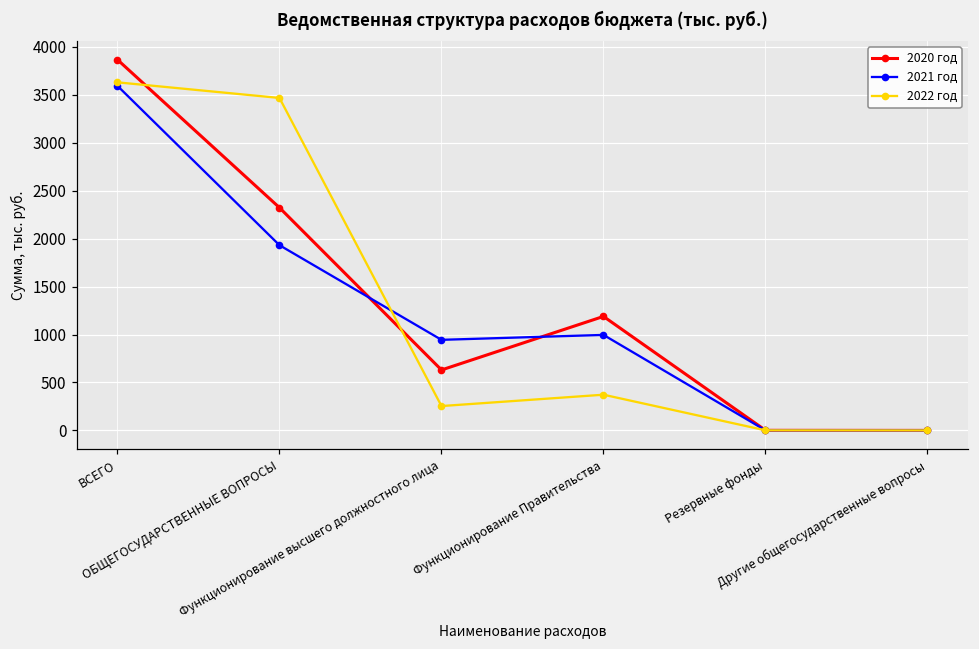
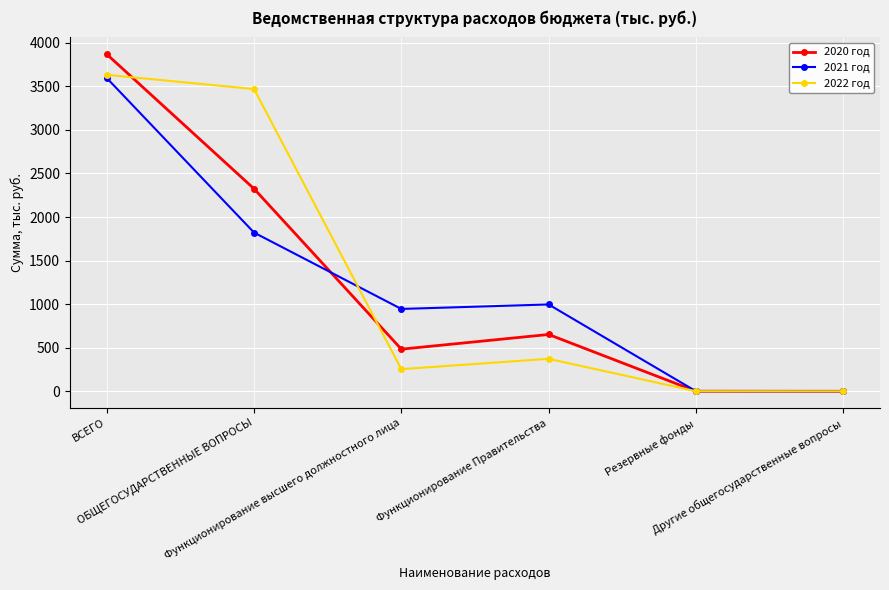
  {
    "2020 год": {
      "ВСЕГО": 3900,
      "ОБЩЕГОСУДАРСТВЕННЫЕ ВОПРОСЫ": 2300,
-     "Функционирование высшего должностного лица": 600,
-     "Функционирование Правительства": 1200
+     "Функционирование высшего должностного лица": 500,
+     "Функционирование Правительства": 700
    },
    "2021 год": {
      "ВСЕГО": 3600,
-     "ОБЩЕГОСУДАРСТВЕННЫЕ ВОПРОСЫ": 1900,
+     "ОБЩЕГОСУДАРСТВЕННЫЕ ВОПРОСЫ": 1800,
      "Функционирование высшего должностного лица": 900,
      "Функционирование Правительства": 1000
    },
    "2022 год": {
      "ВСЕГО": 3600,
      "ОБЩЕГОСУДАРСТВЕННЫЕ ВОПРОСЫ": 3500,
      "Функционирование высшего должностного лица": 300,
      "Функционирование Правительства": 400
    }
  }
